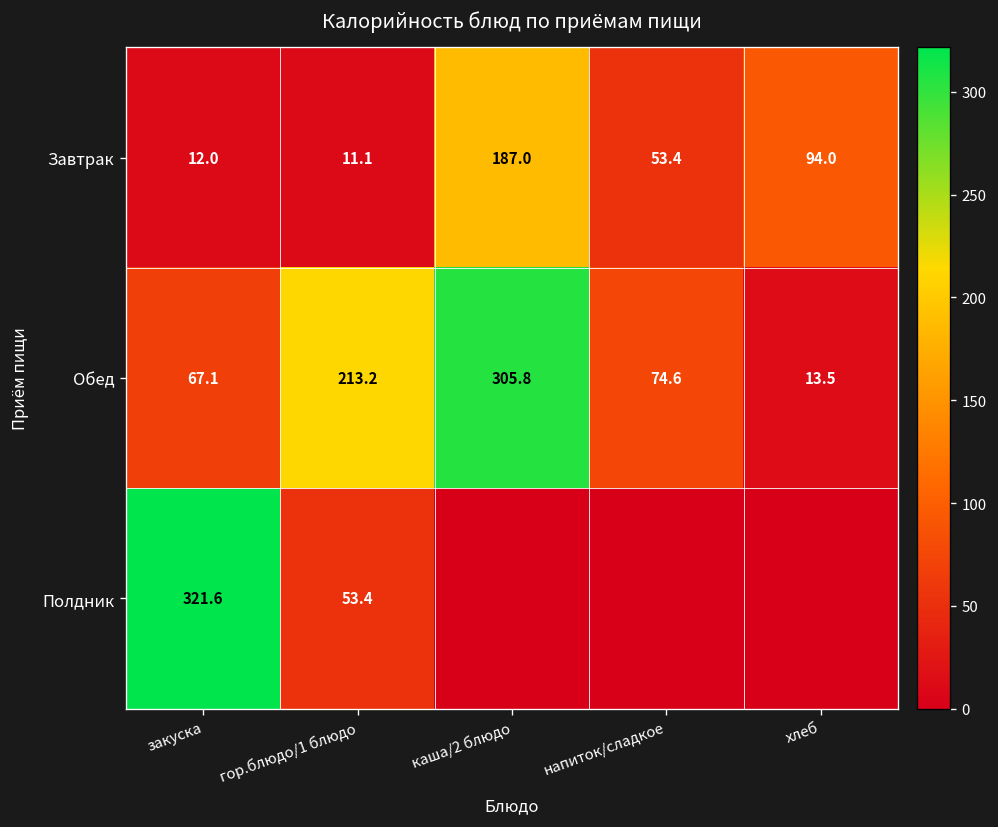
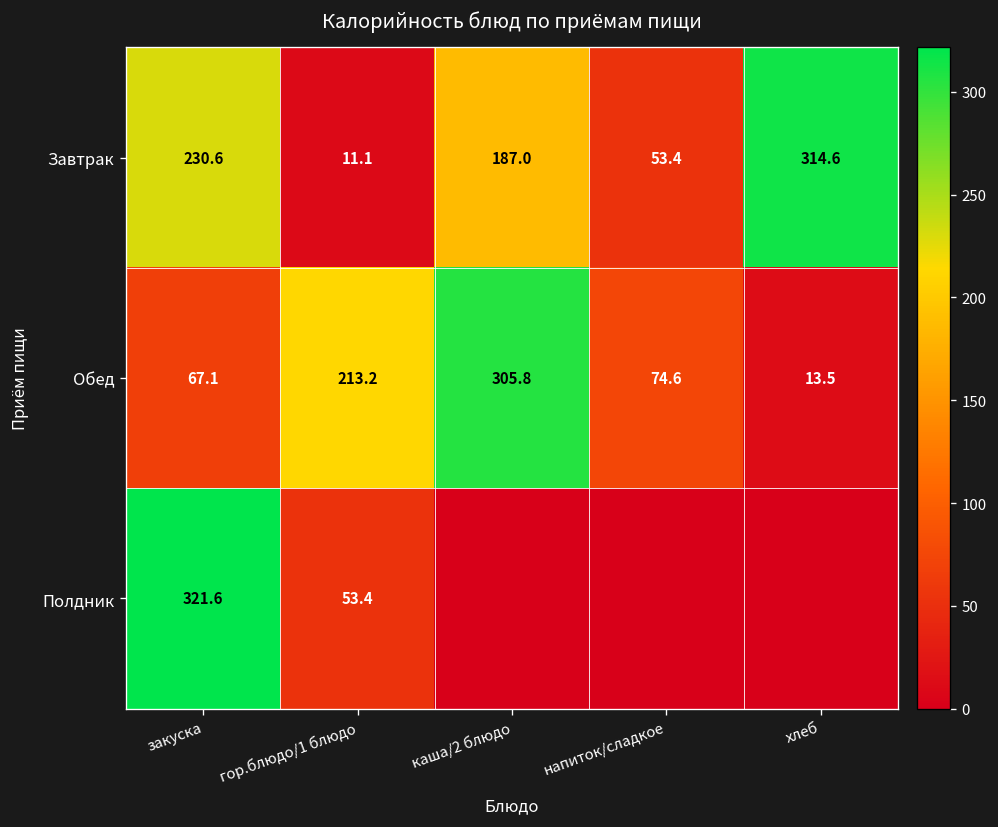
  {
    "Завтрак": {
-     "закуска": 12.0,
+     "закуска": 230.6,
      "гор.блюдо/1 блюдо": 11.1,
      "каша/2 блюдо": 187.0,
      "напиток/сладкое": 53.4,
-     "хлеб": 94.0
+     "хлеб": 314.6
    },
    "Обед": {
      "закуска": 67.1,
      "гор.блюдо/1 блюдо": 213.2,
      "каша/2 блюдо": 305.8,
      "напиток/сладкое": 74.6,
      "хлеб": 13.5
    },
    "Полдник": {
      "закуска": 321.6,
      "гор.блюдо/1 блюдо": 53.4
    }
  }
